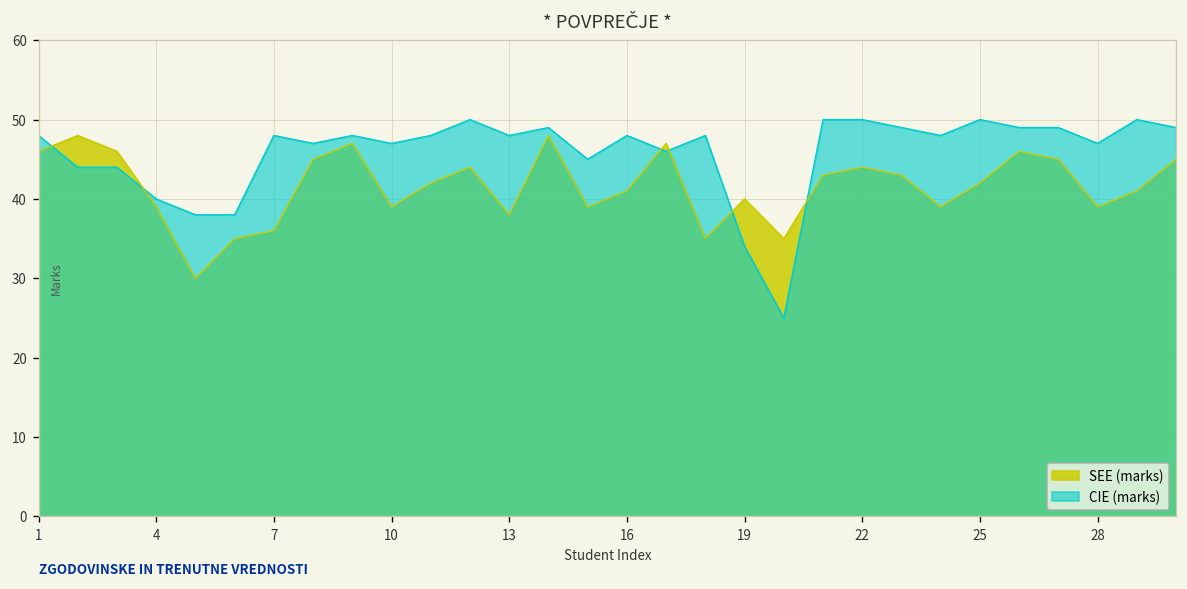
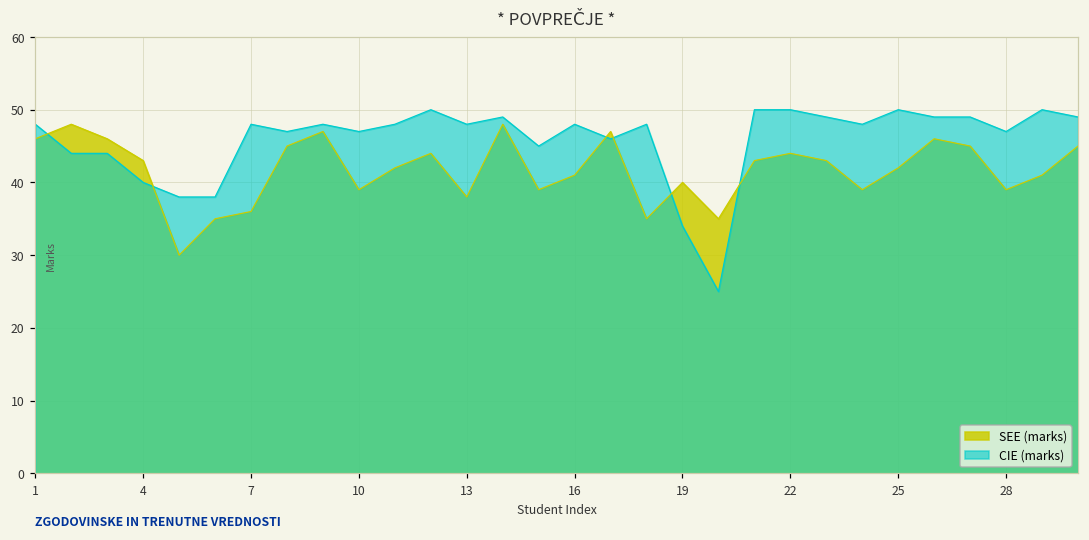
  {
    "SEE (marks)": {
      "1": 46,
-     "4": 39,
+     "4": 43,
      "7": 36,
      "10": 39,
      "13": 38,
      "16": 41,
      "19": 40,
      "22": 44,
      "25": 42,
      "28": 39
    },
    "CIE (marks)": {
      "1": 48,
      "4": 40,
      "7": 48,
      "10": 47,
      "13": 48,
      "16": 48,
      "19": 34,
      "22": 50,
      "25": 50,
      "28": 47
    }
  }
